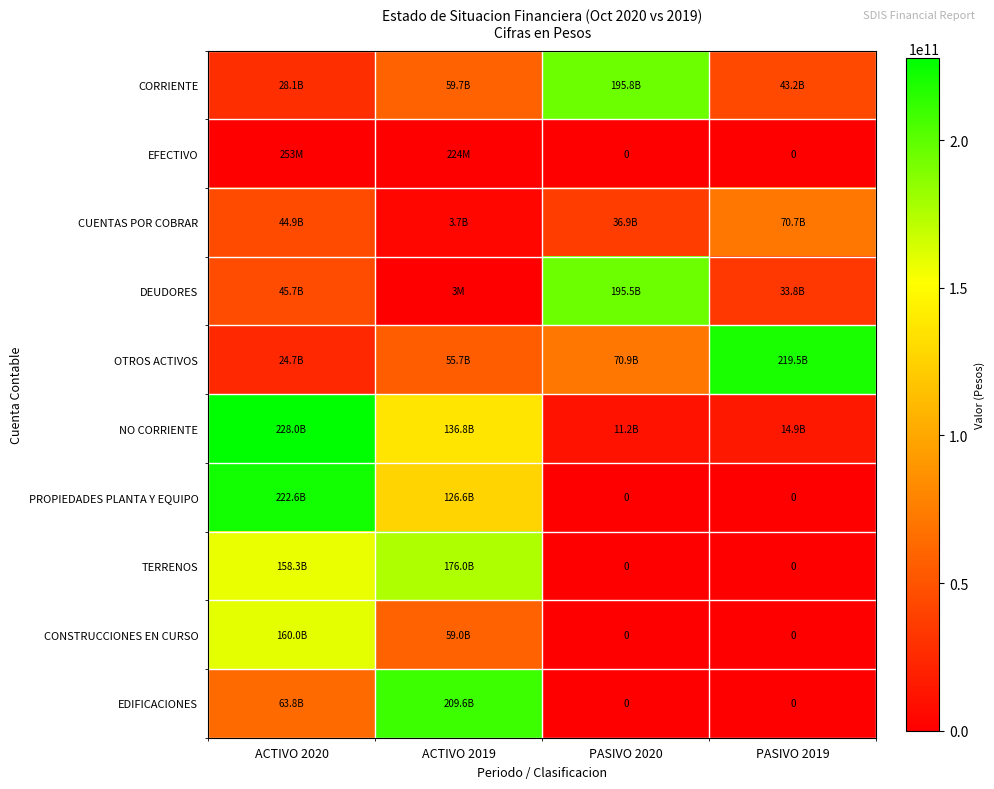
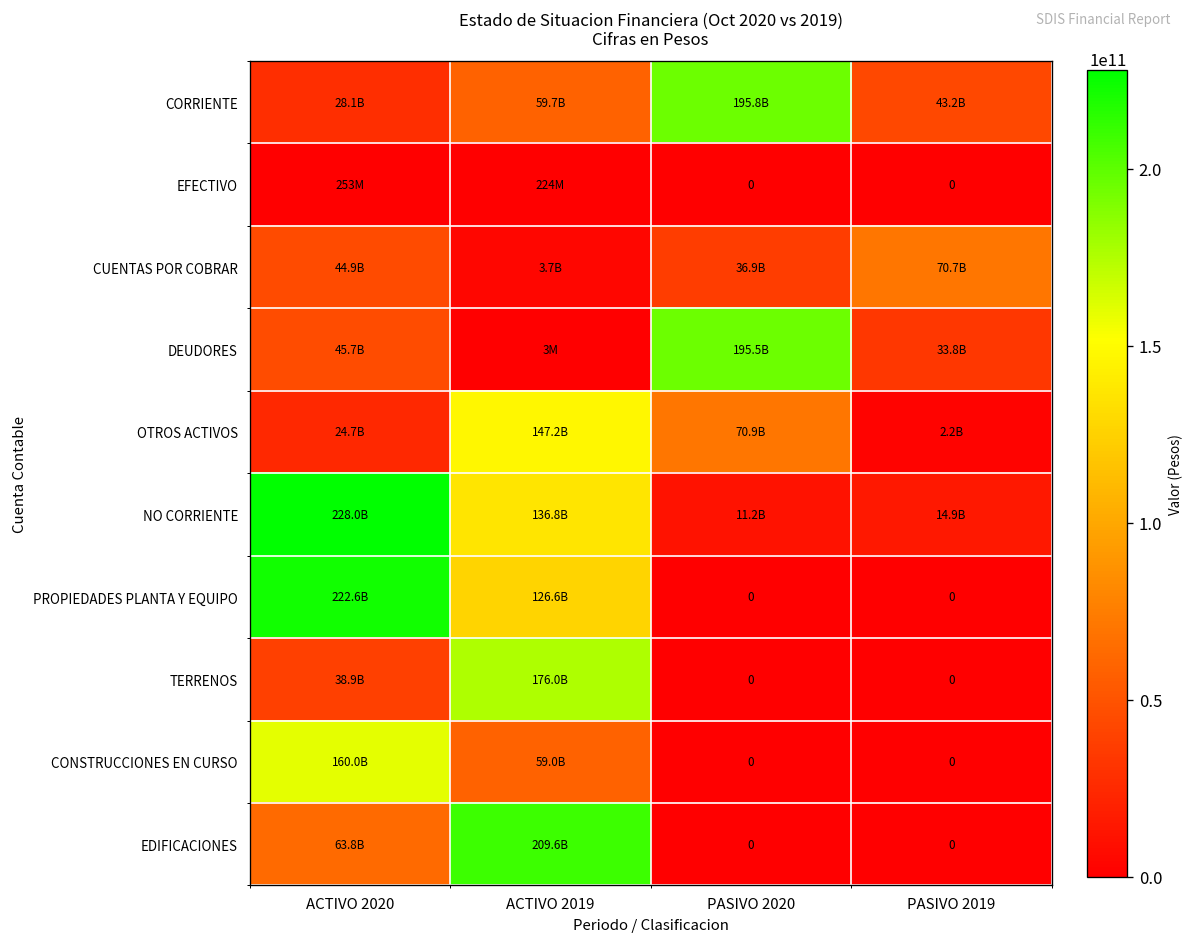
  {
    "CORRIENTE": {
      "ACTIVO 2020": "28.1B",
      "ACTIVO 2019": "59.7B",
      "PASIVO 2020": "195.8B",
      "PASIVO 2019": "43.2B"
    },
    "EFECTIVO": {
      "ACTIVO 2020": "253M",
      "ACTIVO 2019": "224M",
      "PASIVO 2020": "0",
      "PASIVO 2019": "0"
    },
    "CUENTAS POR COBRAR": {
      "ACTIVO 2020": "44.9B",
      "ACTIVO 2019": "3.7B",
      "PASIVO 2020": "36.9B",
      "PASIVO 2019": "70.7B"
    },
    "DEUDORES": {
      "ACTIVO 2020": "45.7B",
      "ACTIVO 2019": "3M",
      "PASIVO 2020": "195.5B",
      "PASIVO 2019": "33.8B"
    },
    "OTROS ACTIVOS": {
      "ACTIVO 2020": "24.7B",
-     "ACTIVO 2019": "55.7B",
+     "ACTIVO 2019": "147.2B",
      "PASIVO 2020": "70.9B",
-     "PASIVO 2019": "219.5B"
+     "PASIVO 2019": "2.2B"
    },
    "NO CORRIENTE": {
      "ACTIVO 2020": "228.0B",
      "ACTIVO 2019": "136.8B",
      "PASIVO 2020": "11.2B",
      "PASIVO 2019": "14.9B"
    },
    "PROPIEDADES PLANTA Y EQUIPO": {
      "ACTIVO 2020": "222.6B",
      "ACTIVO 2019": "126.6B",
      "PASIVO 2020": "0",
      "PASIVO 2019": "0"
    },
    "TERRENOS": {
-     "ACTIVO 2020": "158.3B",
+     "ACTIVO 2020": "38.9B",
      "ACTIVO 2019": "176.0B",
      "PASIVO 2020": "0",
      "PASIVO 2019": "0"
    },
    "CONSTRUCCIONES EN CURSO": {
      "ACTIVO 2020": "160.0B",
      "ACTIVO 2019": "59.0B",
      "PASIVO 2020": "0",
      "PASIVO 2019": "0"
    },
    "EDIFICACIONES": {
      "ACTIVO 2020": "63.8B",
      "ACTIVO 2019": "209.6B",
      "PASIVO 2020": "0",
      "PASIVO 2019": "0"
    }
  }
